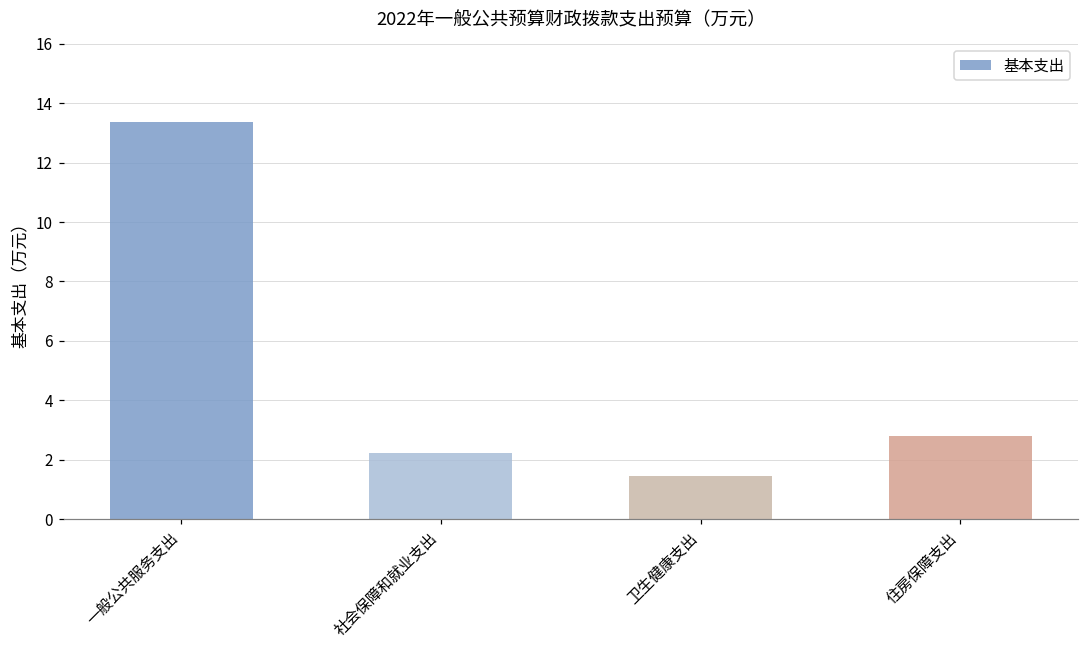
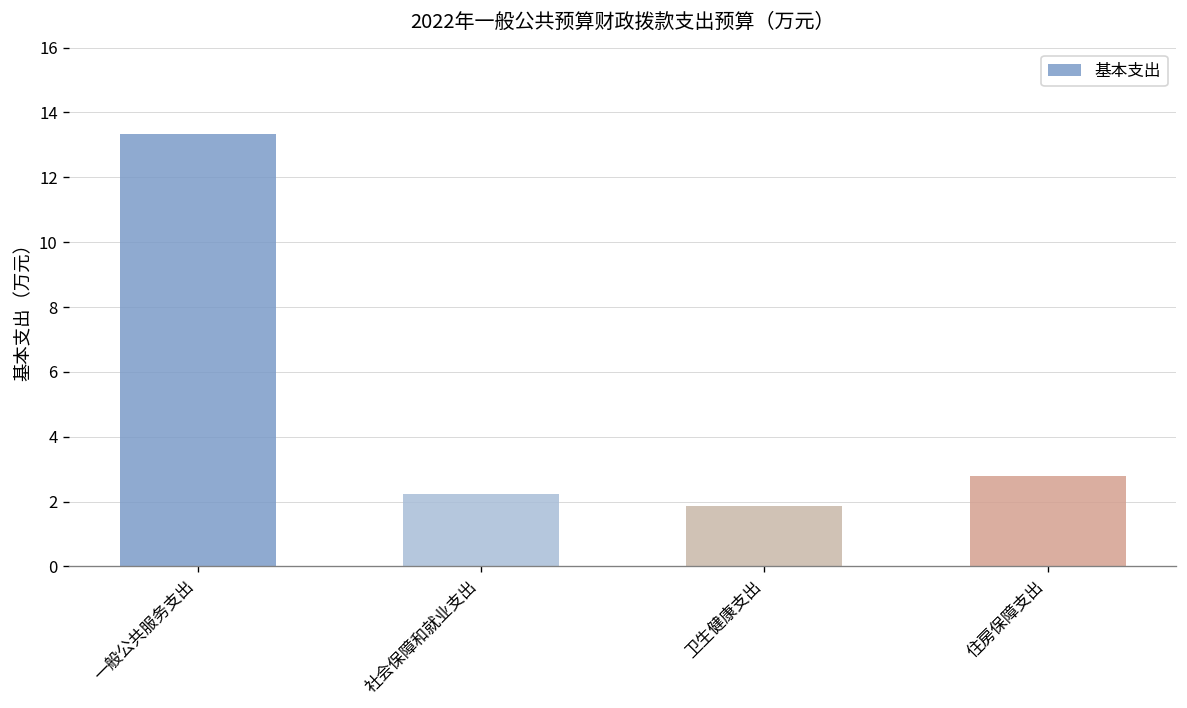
  {
    "一般公共服务支出": 13.4,
    "社会保障和就业支出": 2.2,
-   "卫生健康支出": 1.4,
+   "卫生健康支出": 1.9,
    "住房保障支出": 2.8
  }
